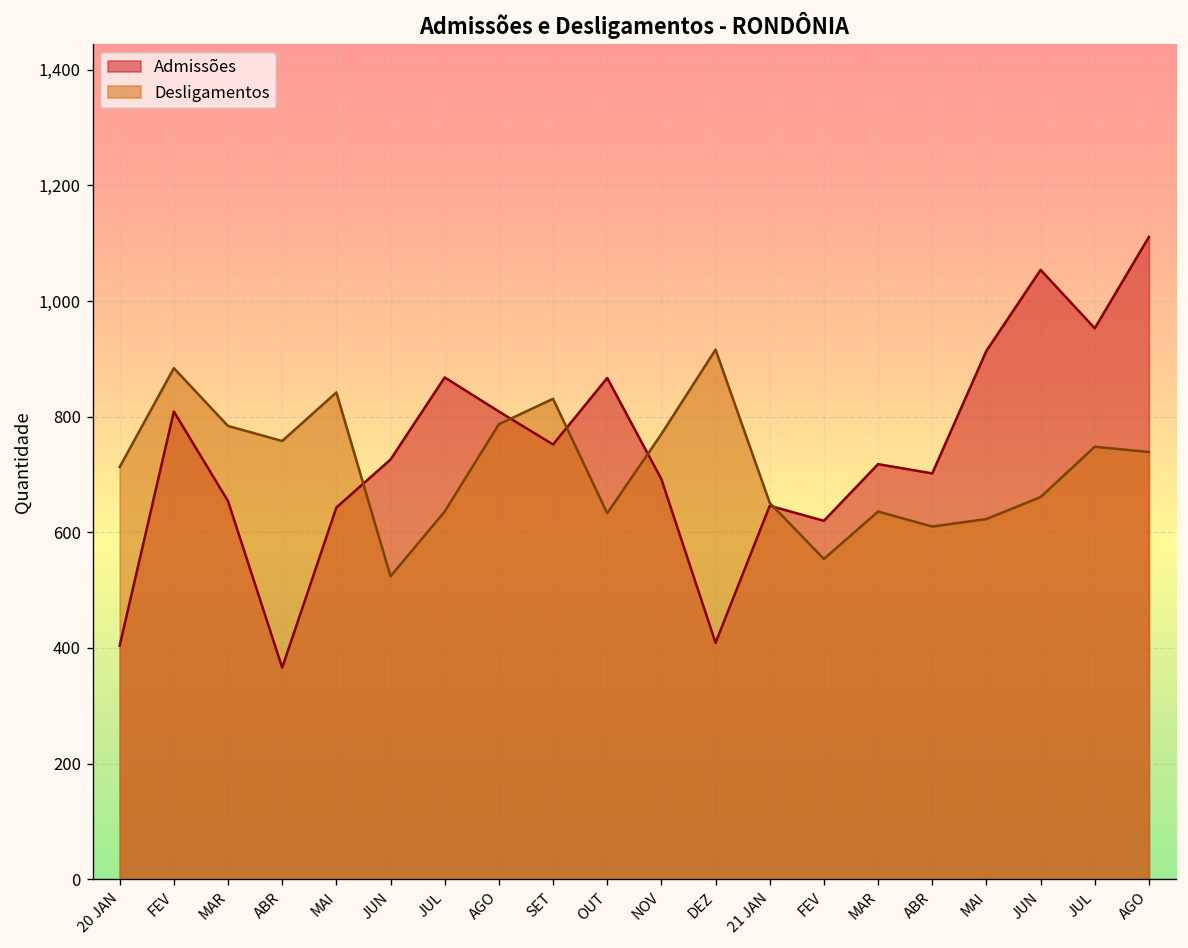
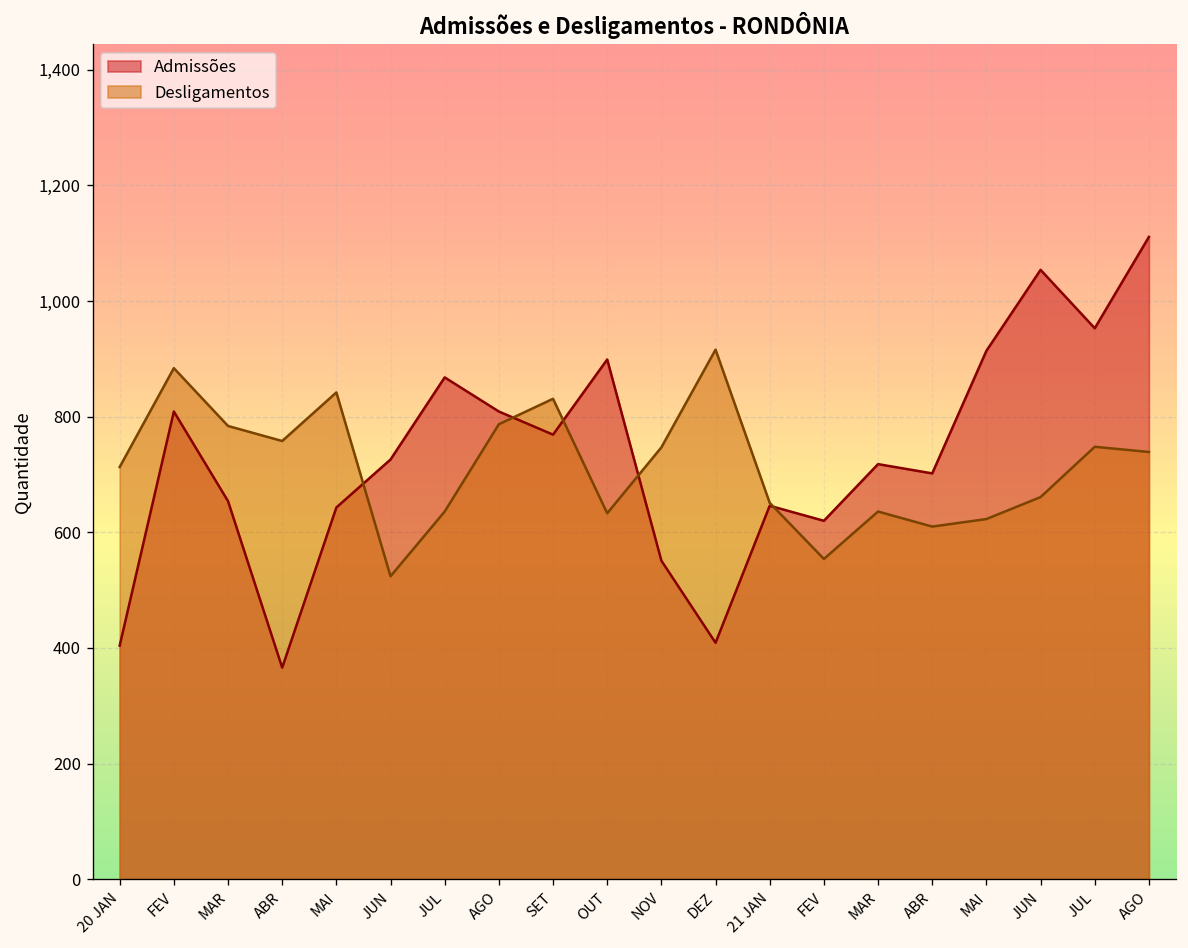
  {
    "Admissões": {
      "20 JAN": 400,
-     "SET": 750,
-     "OUT": 870,
-     "NOV": 690,
+     "SET": 770,
+     "OUT": 900,
+     "NOV": 550,
      "DEZ": 410
    },
    "Desligamentos": {
      "20 JAN": 710,
      "SET": 830,
      "OUT": 630,
-     "NOV": 770,
+     "NOV": 750,
      "DEZ": 920
    }
  }
